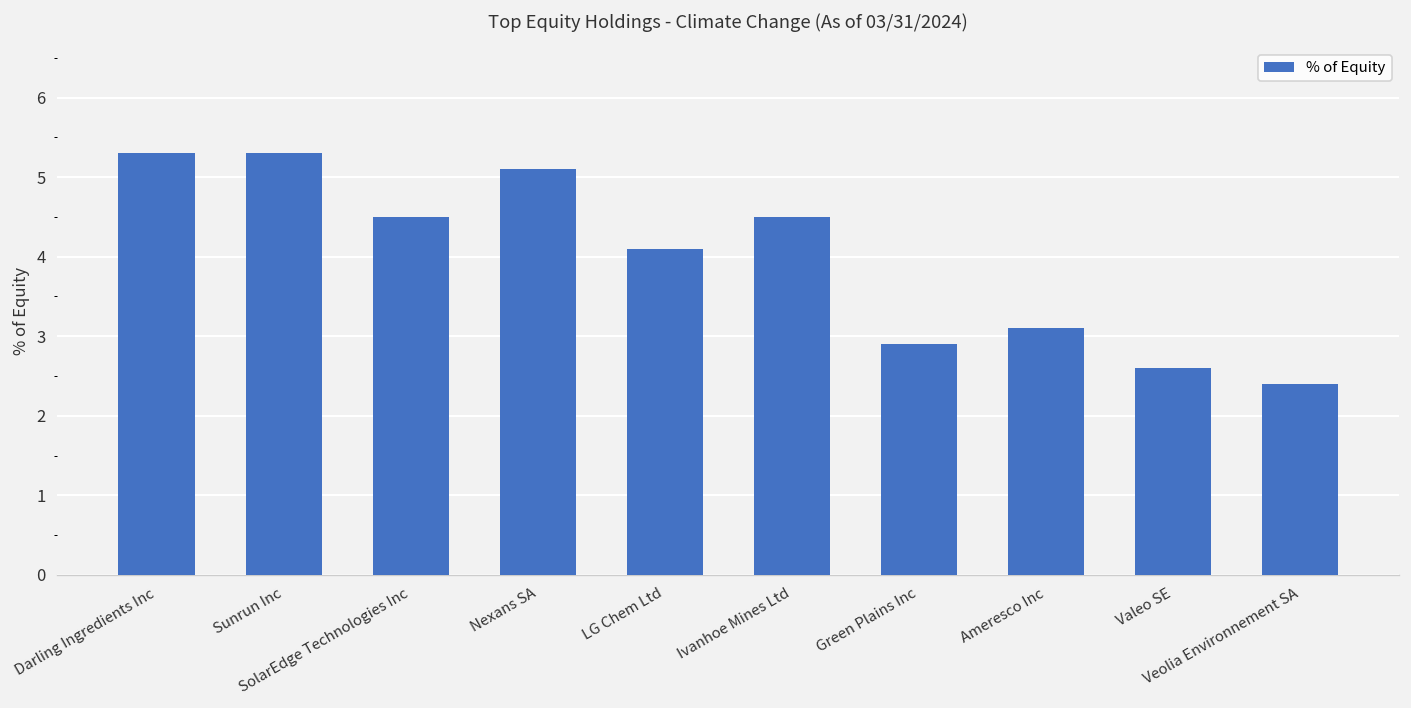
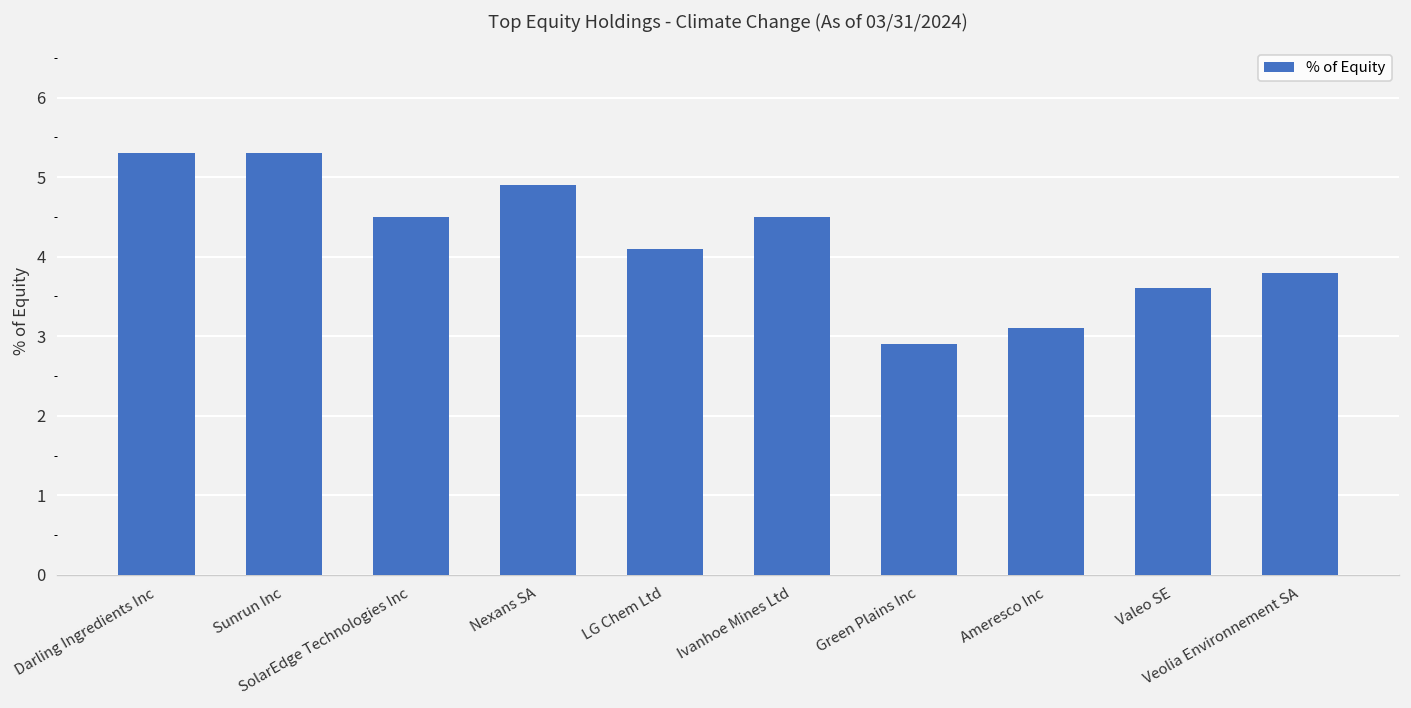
  {
    "Darling Ingredients Inc": 5.3,
    "Sunrun Inc": 5.3,
    "SolarEdge Technologies Inc": 4.5,
-   "Nexans SA": 5.1,
+   "Nexans SA": 4.9,
    "LG Chem Ltd": 4.1,
    "Ivanhoe Mines Ltd": 4.5,
    "Green Plains Inc": 2.9,
    "Ameresco Inc": 3.1,
-   "Valeo SE": 2.6,
-   "Veolia Environnement SA": 2.4
+   "Valeo SE": 3.6,
+   "Veolia Environnement SA": 3.8
  }
